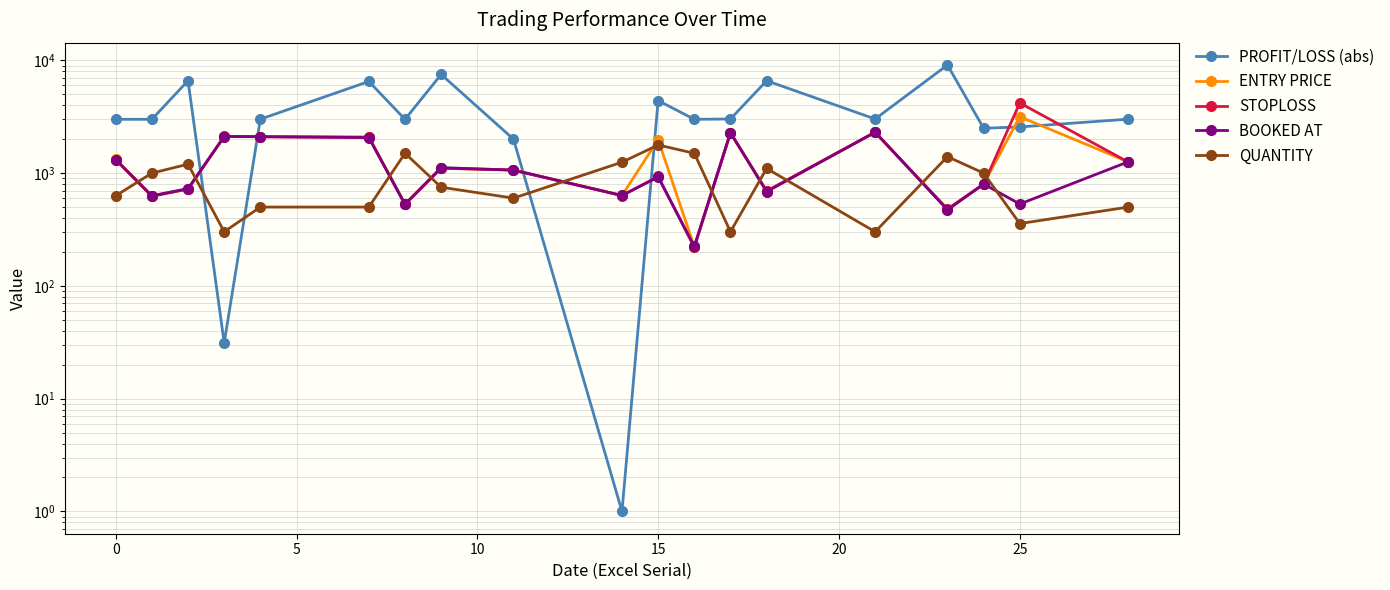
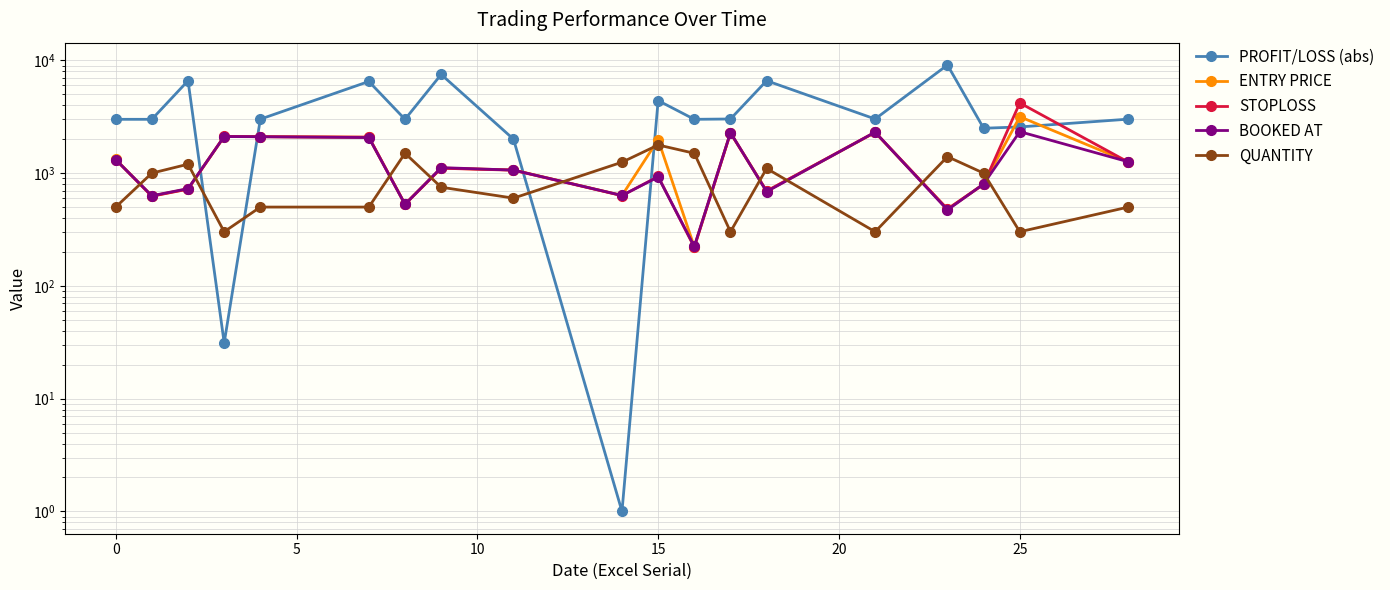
  {
    "PROFIT/LOSS (abs)": {
      "0": 3000,
      "15": 4400,
      "25": 2600
    },
    "ENTRY PRICE": {
      "15": 2000,
      "25": 3200
    },
    "STOPLOSS": {
      "25": 4200
    },
    "BOOKED AT": {
-     "25": 500
+     "25": 2300
    },
    "QUANTITY": {
-     "0": 600,
+     "0": 500,
      "15": 1800,
-     "25": 360
+     "25": 300
    }
  }
